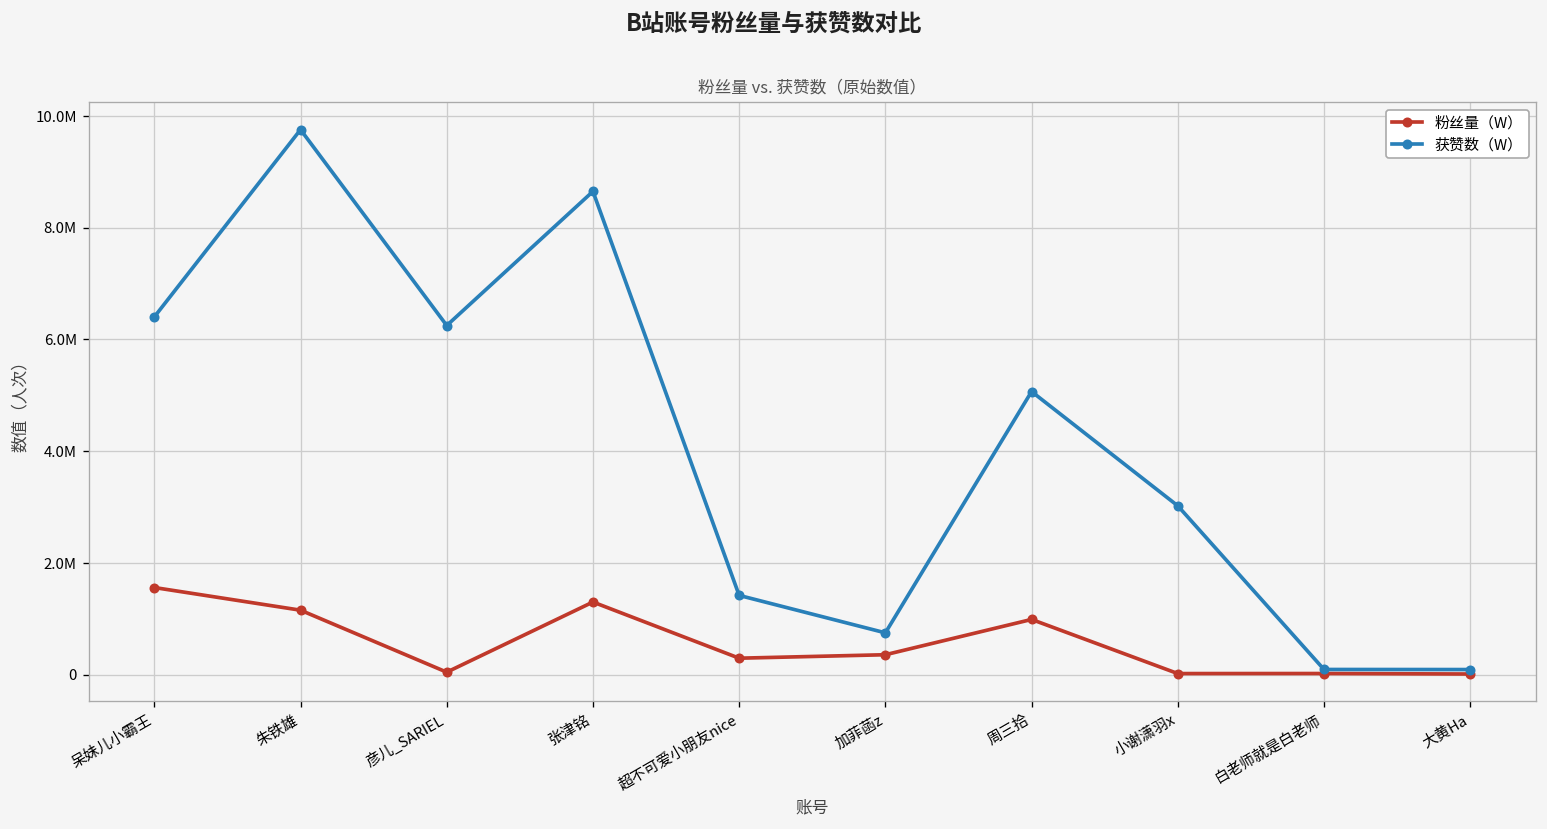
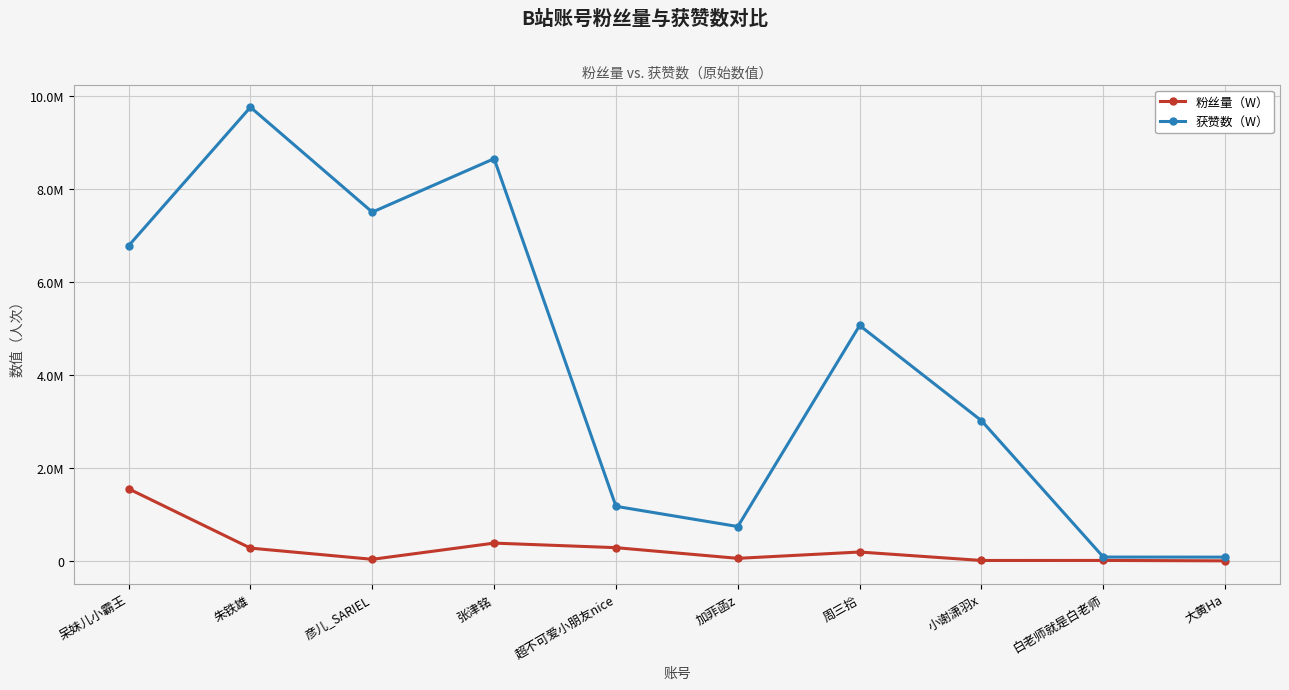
  {
    "粉丝量（W）": {
      "呆妹儿小霸王": 1600000,
-     "朱铁雄": 1200000,
+     "朱铁雄": 300000,
      "彦儿_SARIEL": 0,
-     "张津铭": 1300000,
+     "张津铭": 400000,
      "超不可爱小朋友nice": 300000,
-     "加菲菡z": 400000,
-     "周三拾": 1000000,
+     "加菲菡z": 100000,
+     "周三拾": 200000,
      "小谢潇羽x": 0,
      "白老师就是白老师": 0,
      "大黄Ha": 0
    },
    "获赞数（W）": {
-     "呆妹儿小霸王": 6400000,
+     "呆妹儿小霸王": 6800000,
      "朱铁雄": 9800000,
-     "彦儿_SARIEL": 6200000,
+     "彦儿_SARIEL": 7500000,
      "张津铭": 8700000,
-     "超不可爱小朋友nice": 1400000,
+     "超不可爱小朋友nice": 1200000,
      "加菲菡z": 700000,
      "周三拾": 5100000,
      "小谢潇羽x": 3000000,
      "白老师就是白老师": 100000,
      "大黄Ha": 100000
    }
  }
